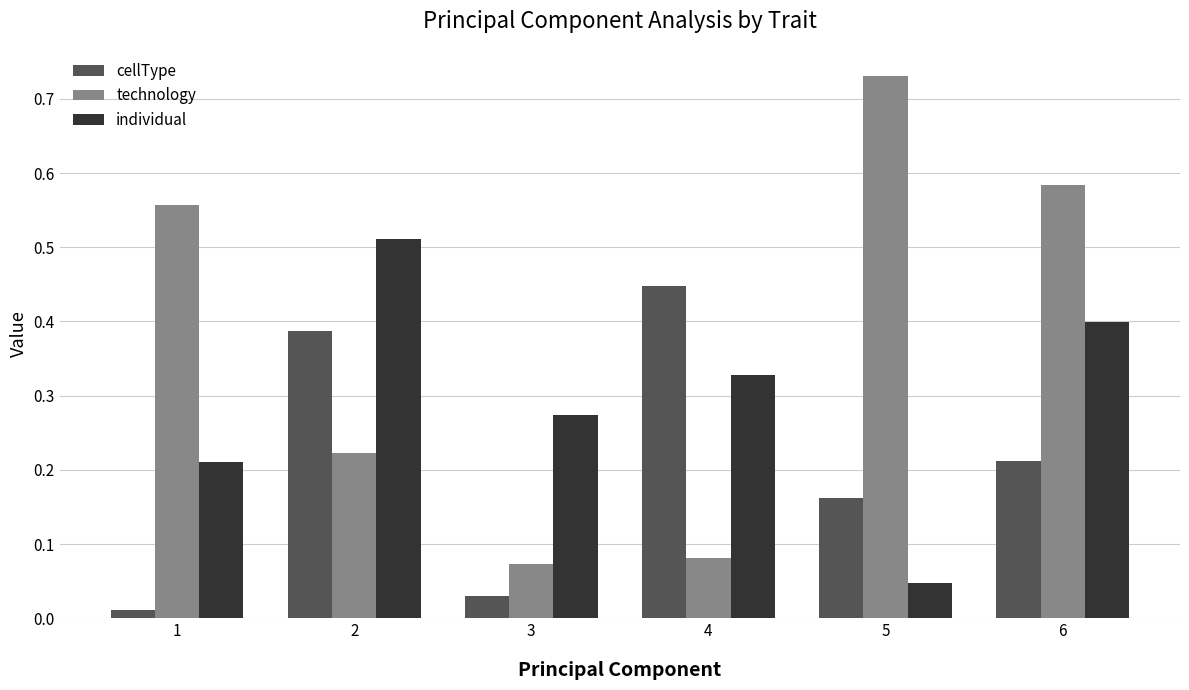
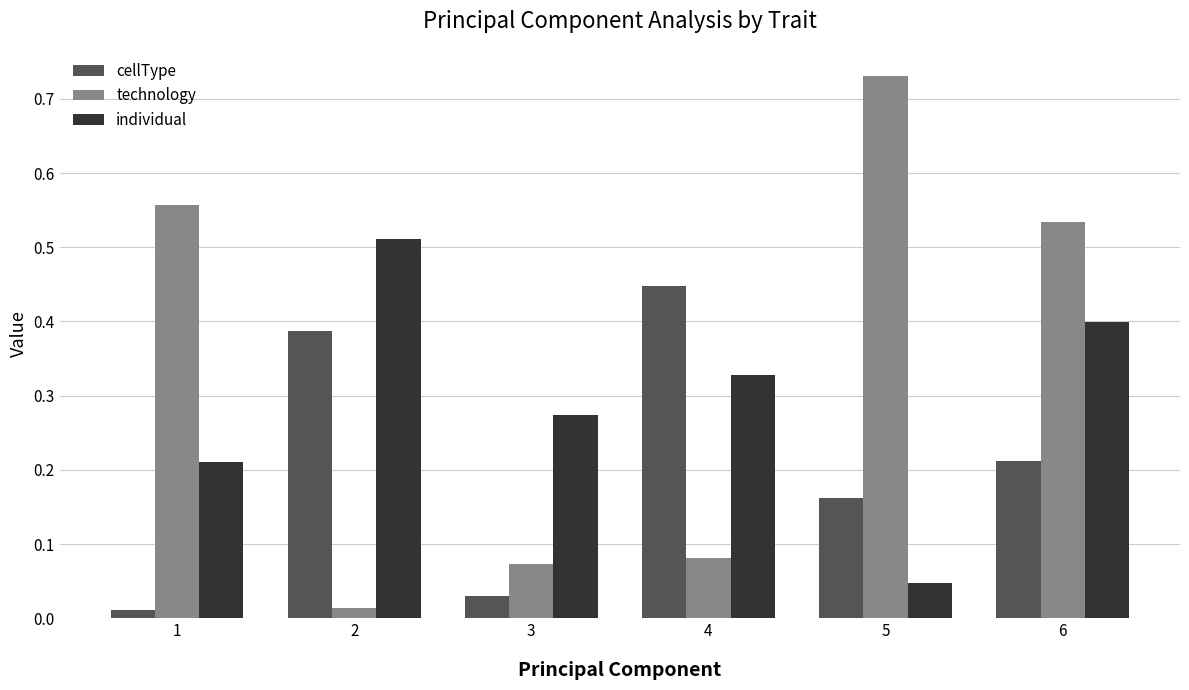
  {
    "technology": {
      "1": 0.56,
-     "2": 0.22,
+     "2": 0.01,
      "3": 0.07,
      "4": 0.08,
      "5": 0.73,
-     "6": 0.58
+     "6": 0.53
    }
  }
